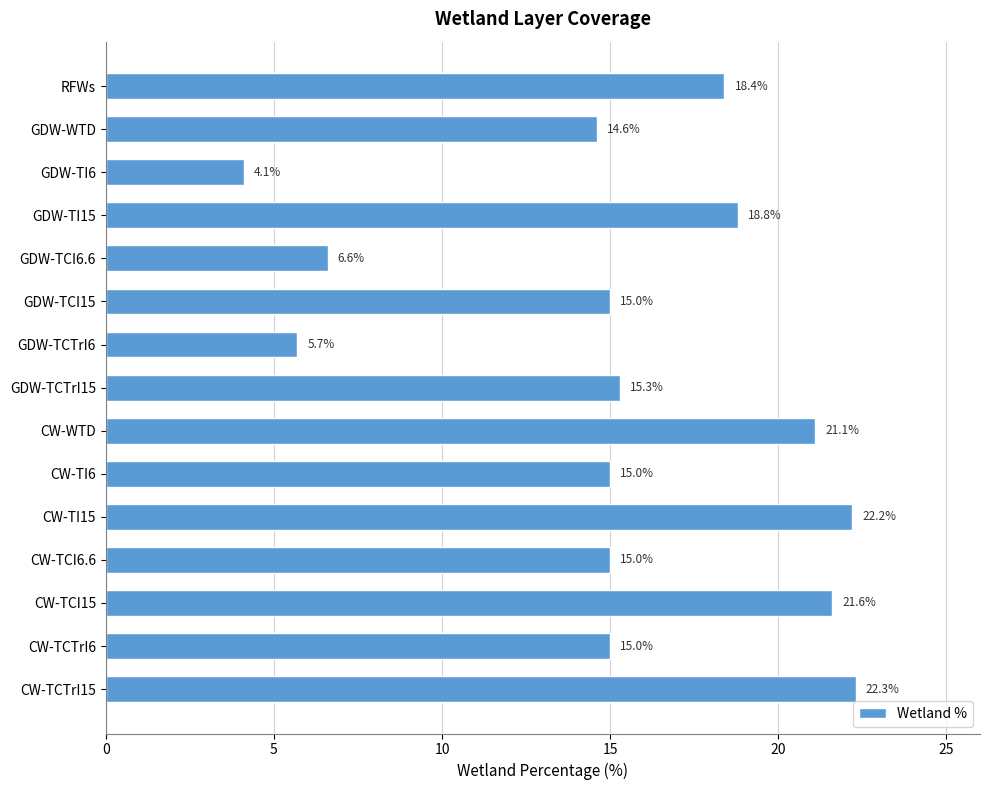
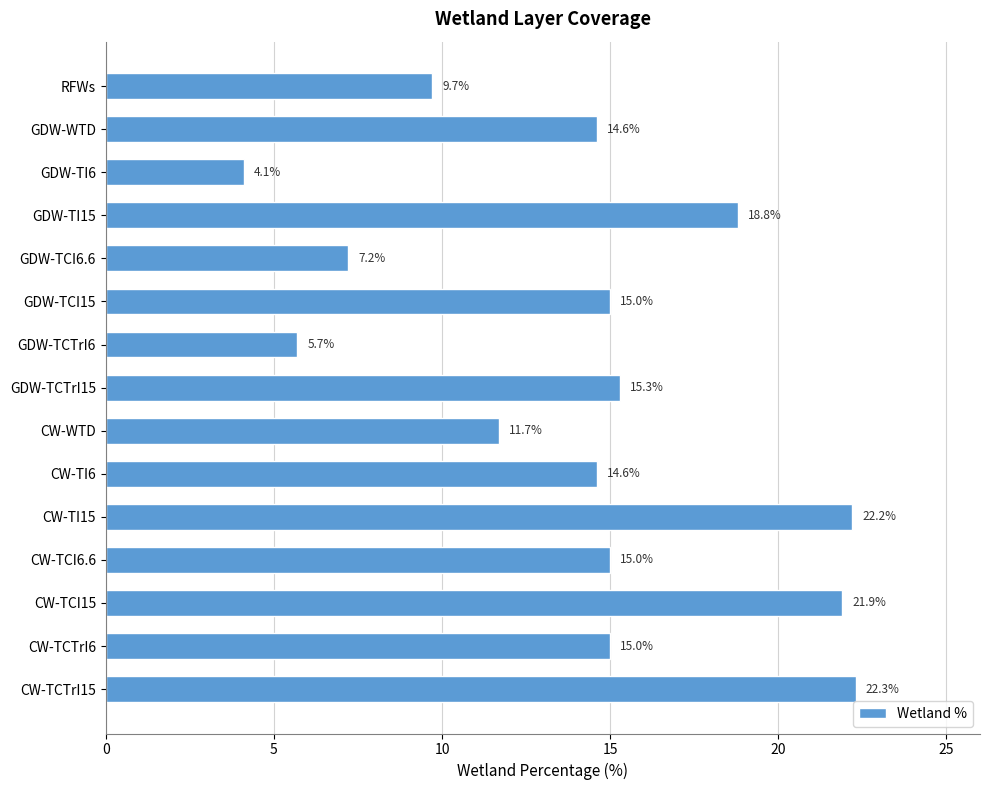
  {
-   "RFWs": "18.4%",
+   "RFWs": "9.7%",
    "GDW-WTD": "14.6%",
    "GDW-TI6": "4.1%",
    "GDW-TI15": "18.8%",
-   "GDW-TCI6.6": "6.6%",
+   "GDW-TCI6.6": "7.2%",
    "GDW-TCI15": "15.0%",
    "GDW-TCTrI6": "5.7%",
    "GDW-TCTrI15": "15.3%",
-   "CW-WTD": "21.1%",
-   "CW-TI6": "15.0%",
+   "CW-WTD": "11.7%",
+   "CW-TI6": "14.6%",
    "CW-TI15": "22.2%",
    "CW-TCI6.6": "15.0%",
-   "CW-TCI15": "21.6%",
+   "CW-TCI15": "21.9%",
    "CW-TCTrI6": "15.0%",
    "CW-TCTrI15": "22.3%"
  }
